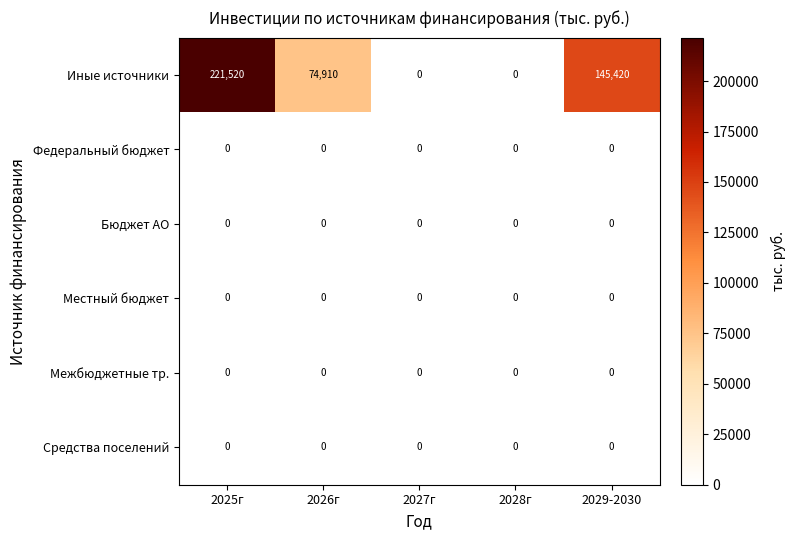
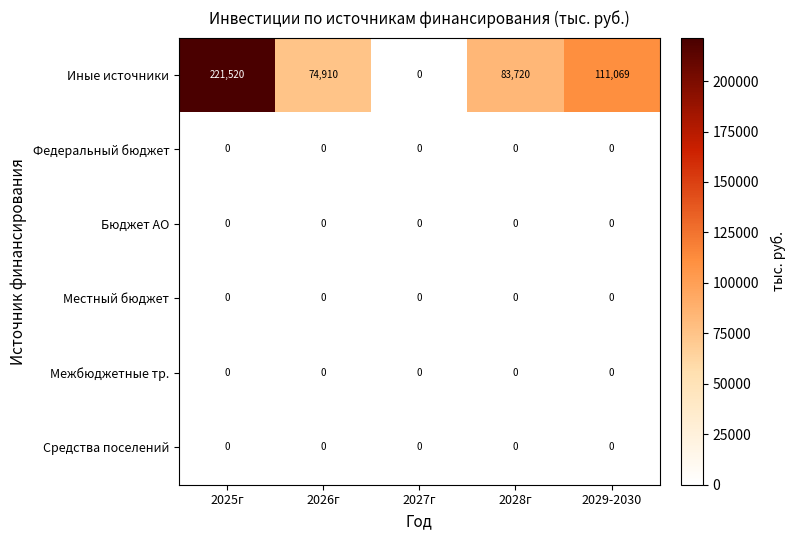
  {
    "Иные источники": {
      "2025г": "221,520",
      "2026г": "74,910",
      "2027г": "0",
-     "2028г": "0",
-     "2029-2030": "145,420"
+     "2028г": "83,720",
+     "2029-2030": "111,069"
    },
    "Федеральный бюджет": {
      "2025г": "0",
      "2026г": "0",
      "2027г": "0",
      "2028г": "0",
      "2029-2030": "0"
    },
    "Бюджет АО": {
      "2025г": "0",
      "2026г": "0",
      "2027г": "0",
      "2028г": "0",
      "2029-2030": "0"
    },
    "Местный бюджет": {
      "2025г": "0",
      "2026г": "0",
      "2027г": "0",
      "2028г": "0",
      "2029-2030": "0"
    },
    "Межбюджетные тр.": {
      "2025г": "0",
      "2026г": "0",
      "2027г": "0",
      "2028г": "0",
      "2029-2030": "0"
    },
    "Средства поселений": {
      "2025г": "0",
      "2026г": "0",
      "2027г": "0",
      "2028г": "0",
      "2029-2030": "0"
    }
  }
